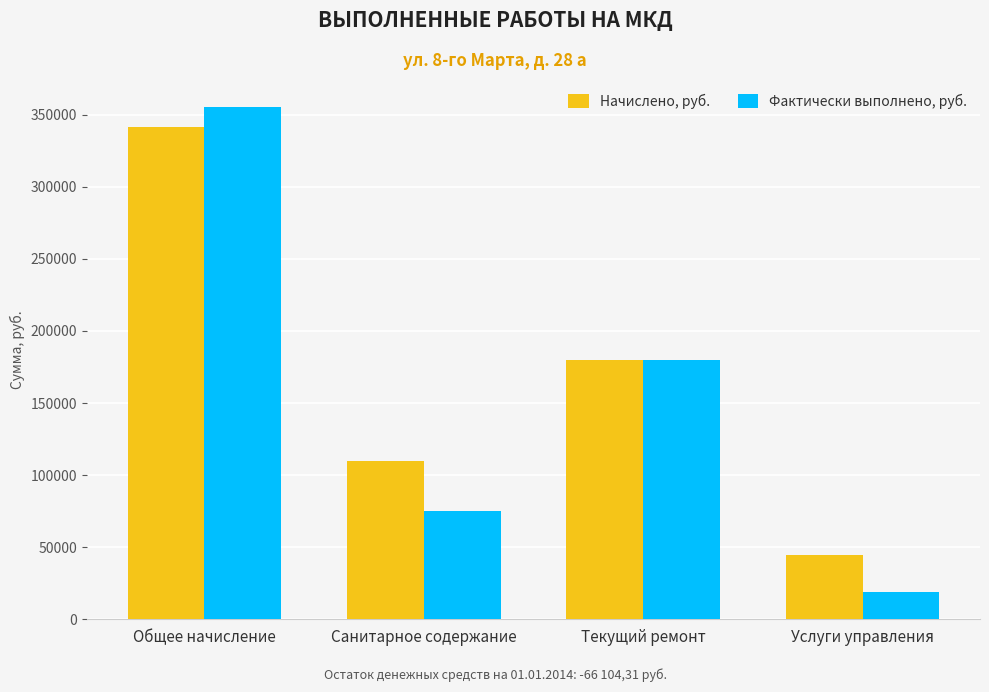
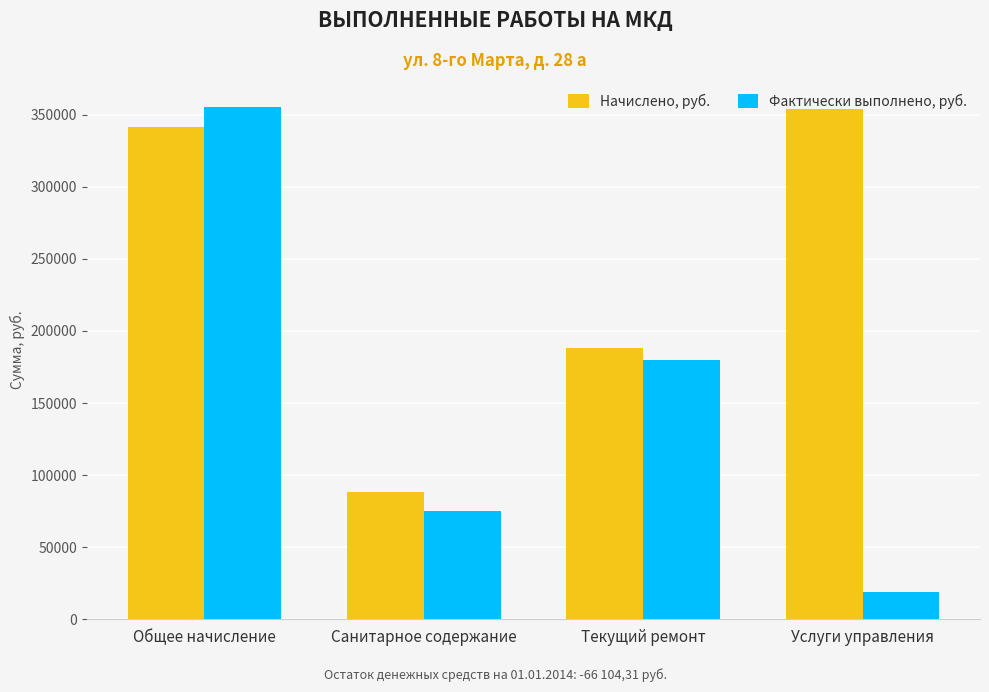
  {
    "Начислено, руб.": {
      "Общее начисление": 341000,
-     "Санитарное содержание": 109000,
-     "Текущий ремонт": 180000,
-     "Услуги управления": 44000
+     "Санитарное содержание": 88000,
+     "Текущий ремонт": 188000,
+     "Услуги управления": 354000
    },
    "Фактически выполнено, руб.": {
      "Общее начисление": 356000,
      "Санитарное содержание": 75000,
      "Текущий ремонт": 180000,
      "Услуги управления": 19000
    }
  }
